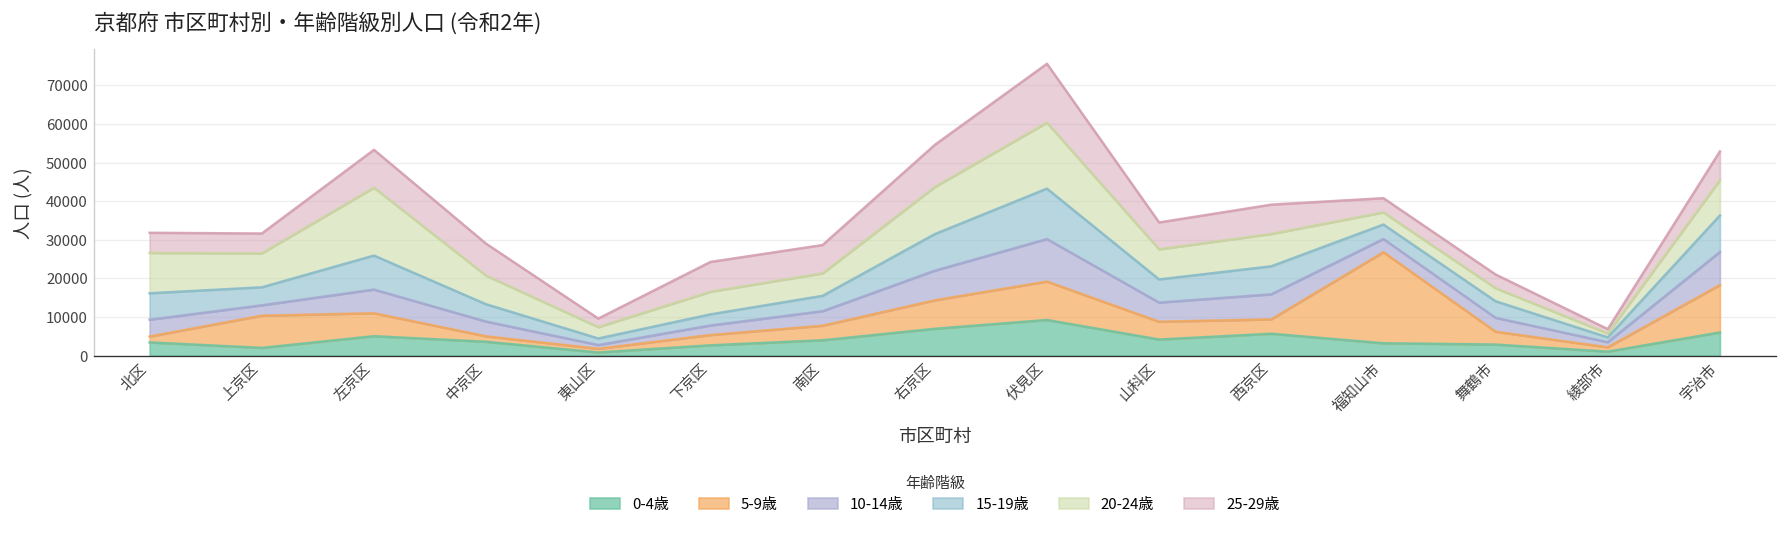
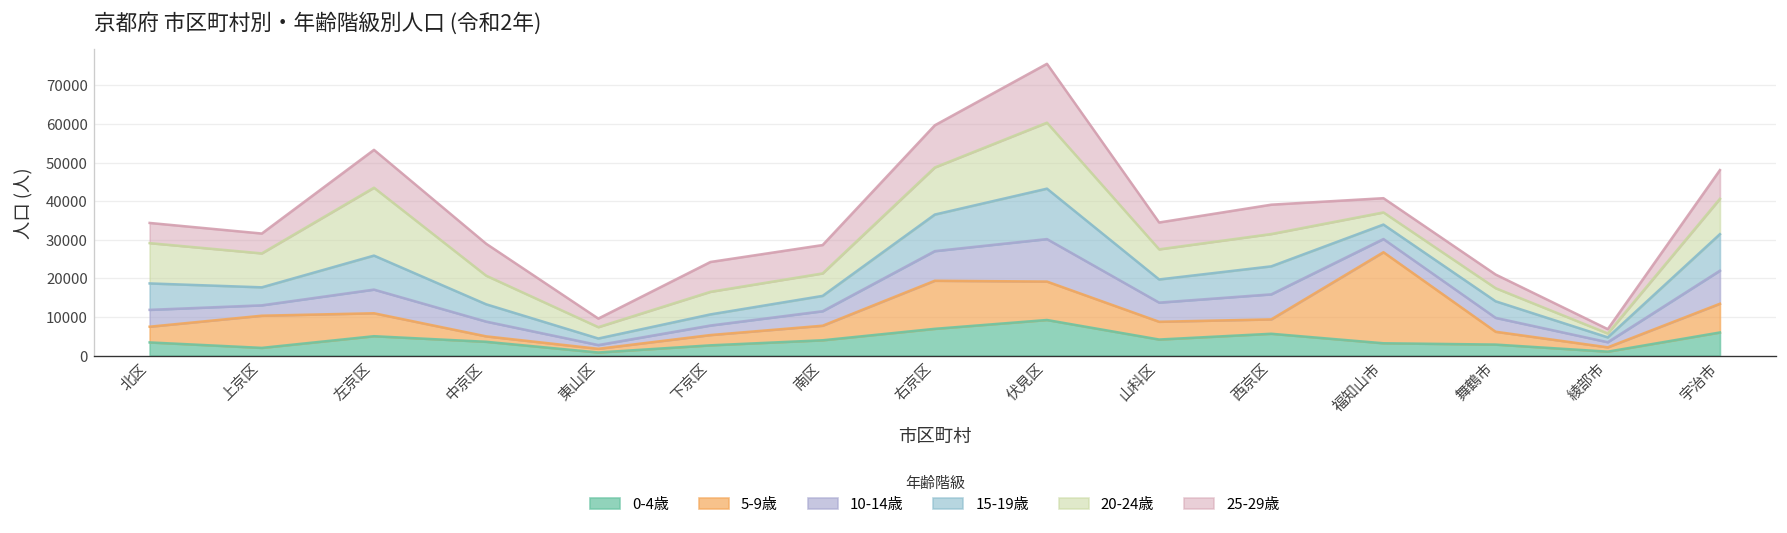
  {
    "5-9歳": {
-     "北区": 2000,
+     "北区": 4000,
      "上京区": 8000,
      "左京区": 6000,
      "中京区": 1000,
      "東山区": 1000,
      "下京区": 3000,
      "南区": 4000,
-     "右京区": 7000,
+     "右京区": 12000,
      "伏見区": 10000,
      "山科区": 5000,
      "西京区": 4000,
      "福知山市": 24000,
      "舞鶴市": 3000,
      "綾部市": 1000,
-     "宇治市": 12000
+     "宇治市": 7000
    }
  }
